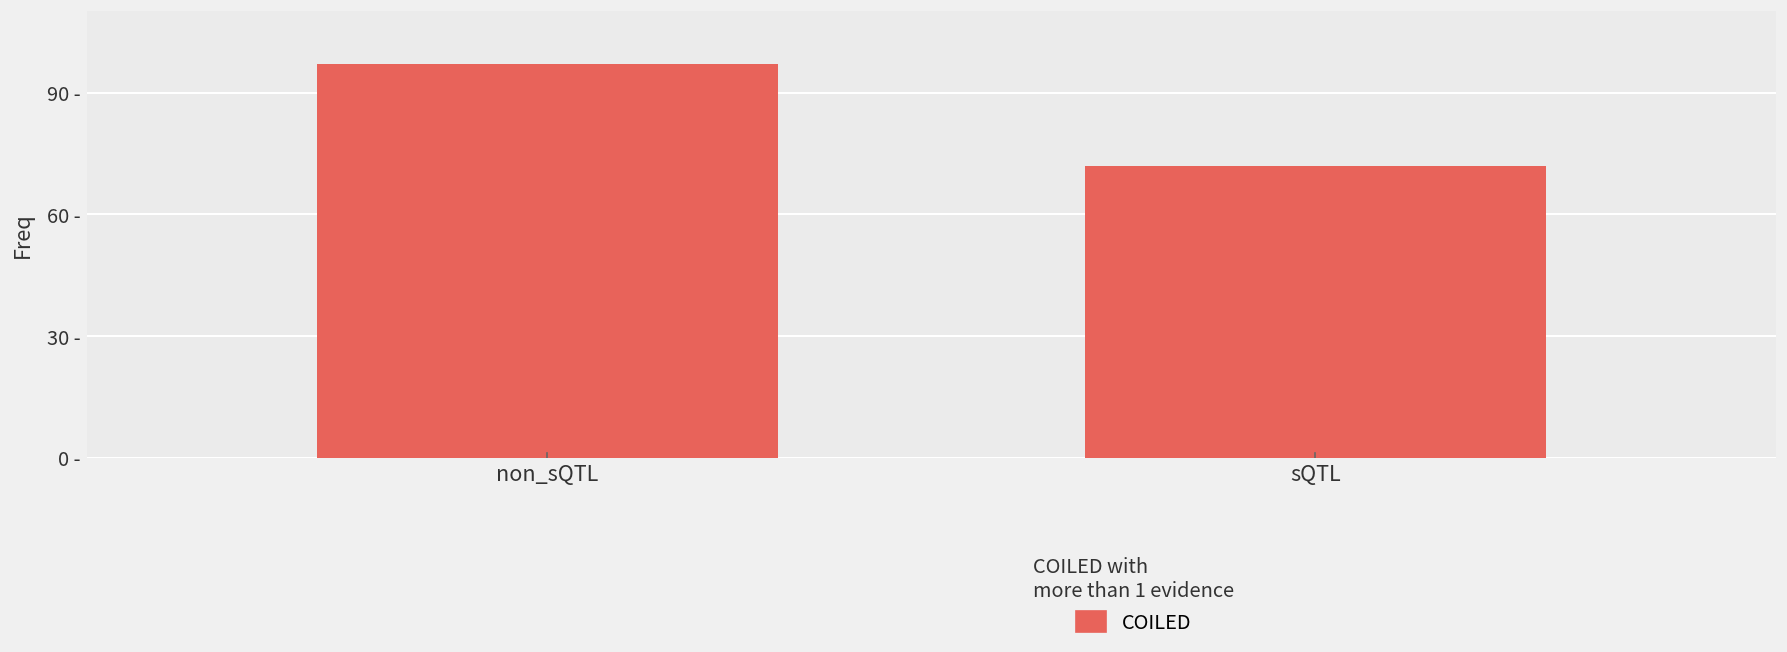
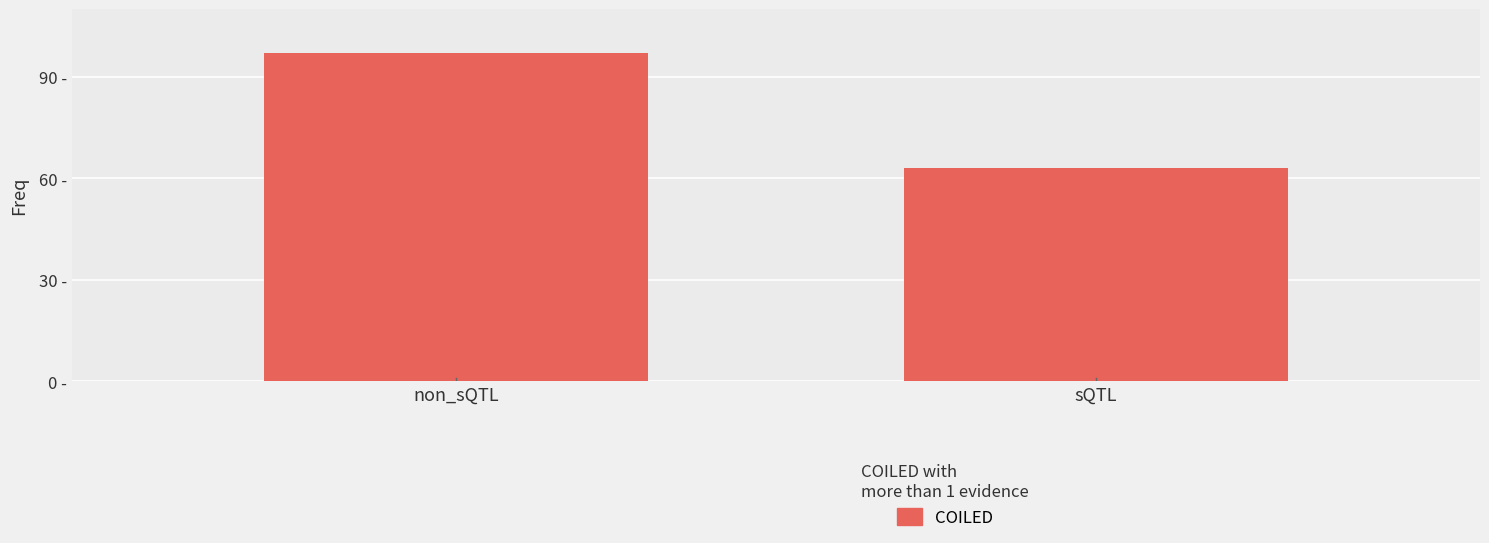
  {
    "non_sQTL": "97 -",
-   "sQTL": "72 -"
+   "sQTL": "63 -"
  }
